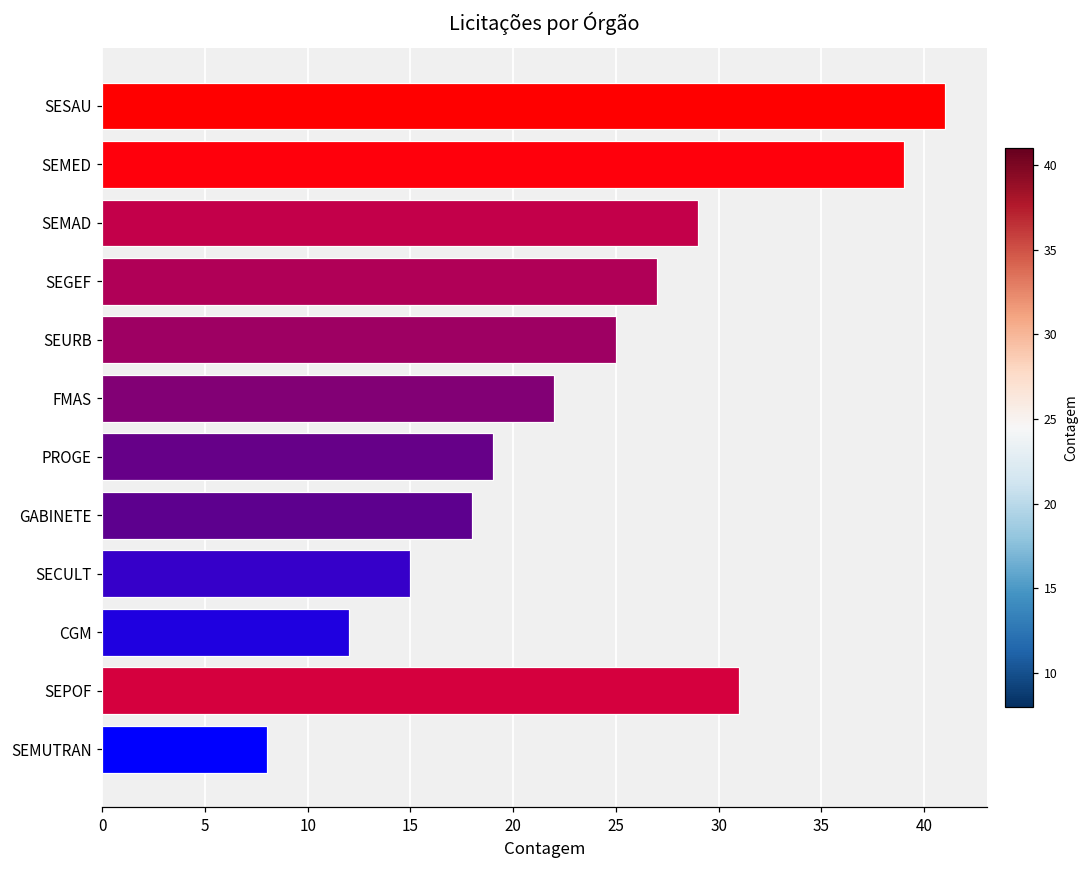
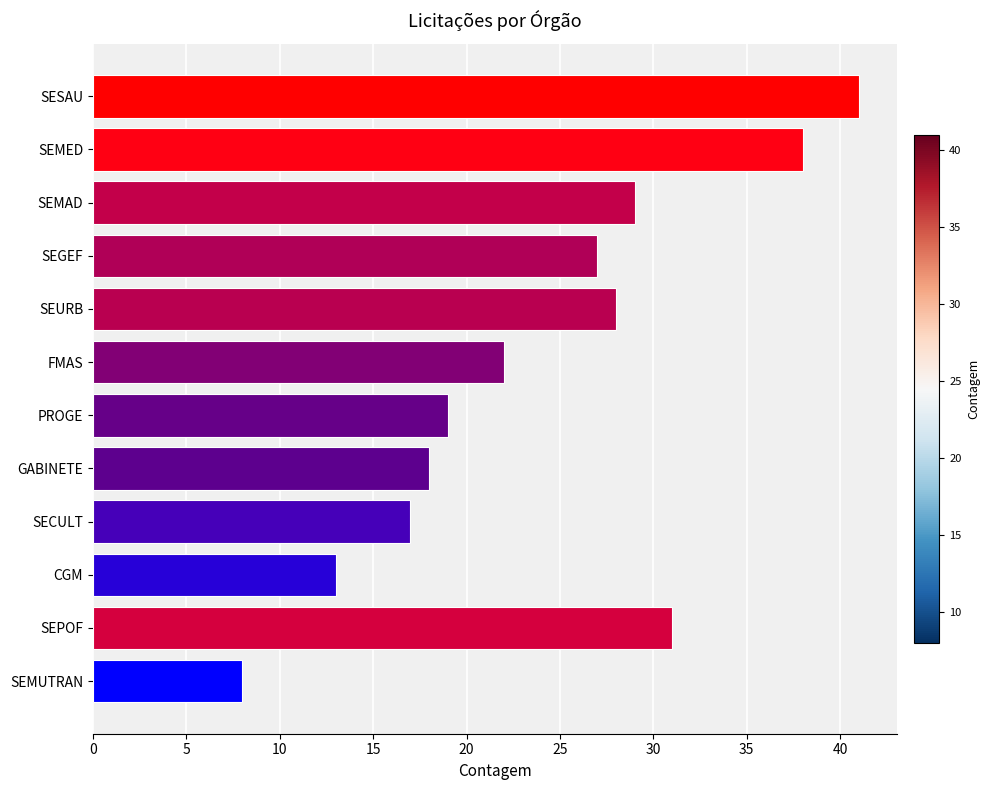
  {
    "SESAU": 41,
-   "SEMED": 39,
+   "SEMED": 38,
    "SEMAD": 29,
    "SEGEF": 27,
-   "SEURB": 25,
+   "SEURB": 28,
    "FMAS": 22,
    "PROGE": 19,
    "GABINETE": 18,
-   "SECULT": 15,
-   "CGM": 12,
+   "SECULT": 17,
+   "CGM": 13,
    "SEPOF": 31,
    "SEMUTRAN": 8
  }
